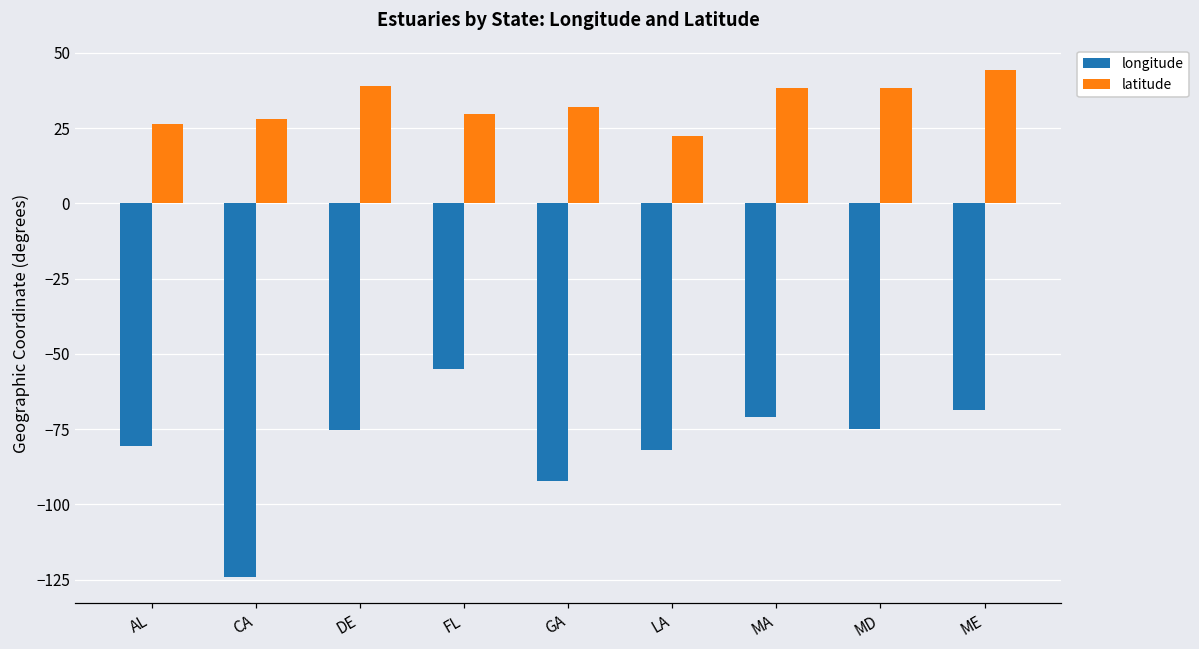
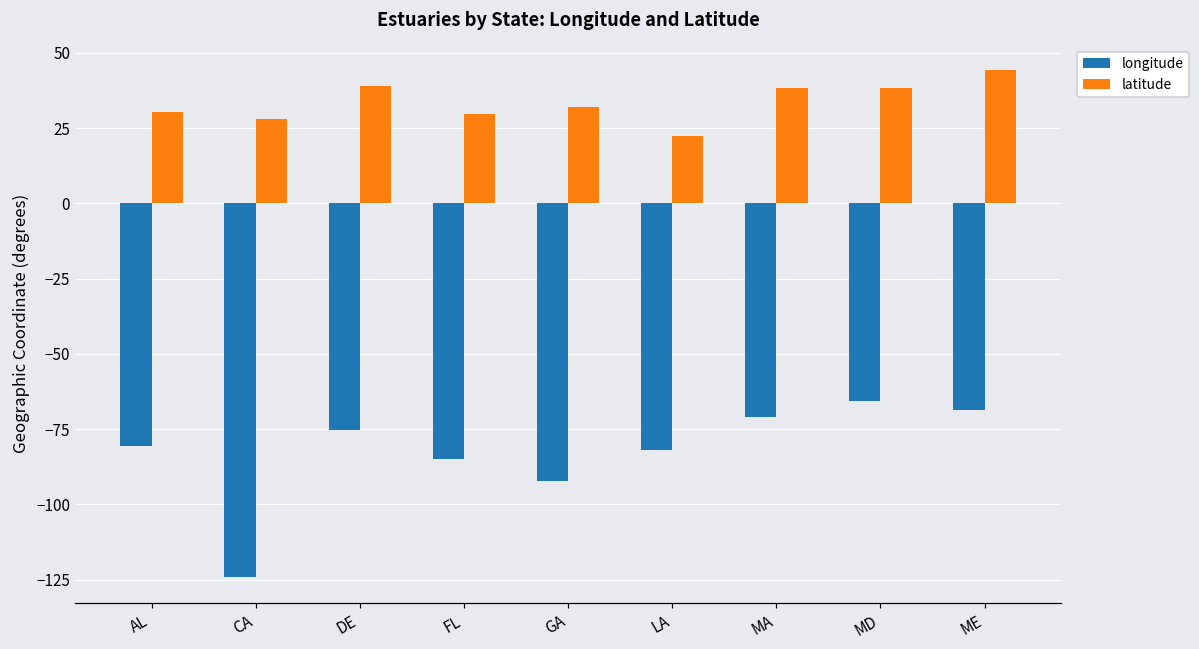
  {
    "longitude": {
      "AL": -81,
      "CA": -124,
      "DE": -75,
-     "FL": -55,
+     "FL": -85,
      "GA": -92,
      "LA": -82,
      "MA": -71,
-     "MD": -75,
+     "MD": -66,
      "ME": -68
    },
    "latitude": {
-     "AL": 26,
+     "AL": 30,
      "CA": 28,
      "DE": 39,
      "FL": 30,
      "GA": 32,
      "LA": 22,
      "MA": 39,
      "MD": 38,
      "ME": 44
    }
  }
